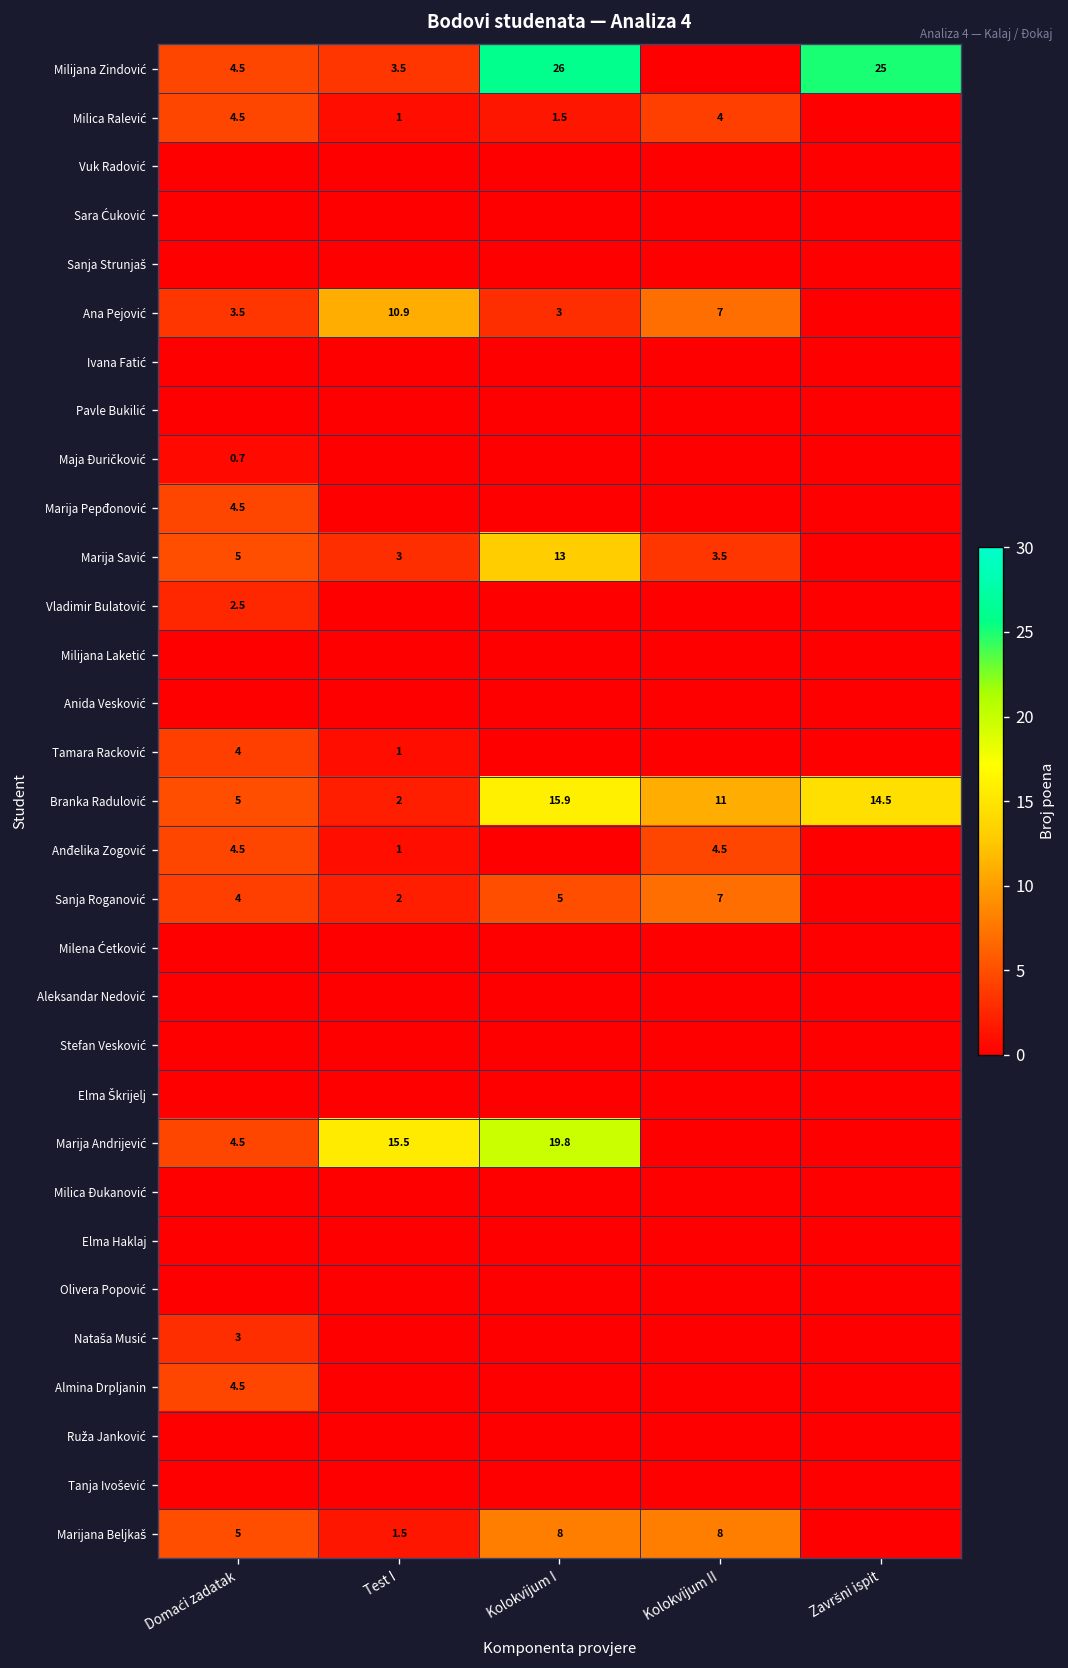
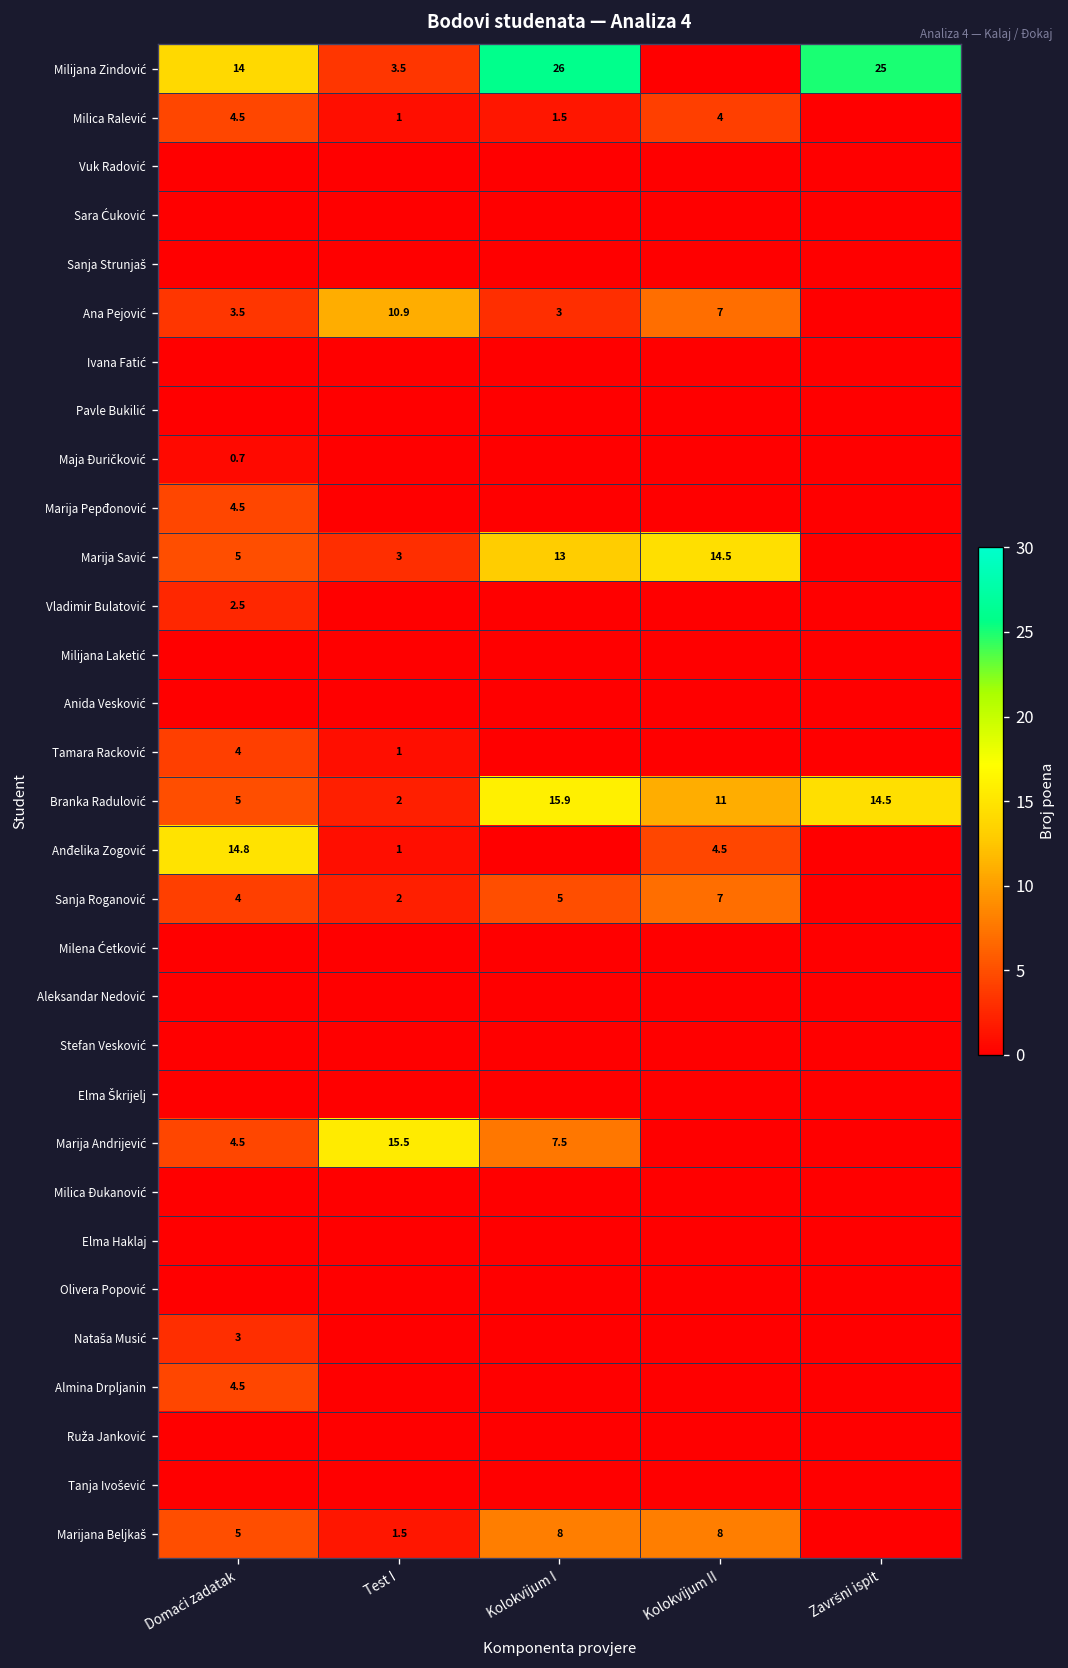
  {
    "Milijana Zindović": {
-     "Domaći zadatak": 4.5,
+     "Domaći zadatak": 14,
      "Test I": 3.5,
      "Kolokvijum I": 26,
      "Završni ispit": 25
    },
    "Milica Ralević": {
      "Domaći zadatak": 4.5,
      "Test I": 1,
      "Kolokvijum I": 1.5,
      "Kolokvijum II": 4
    },
    "Ana Pejović": {
      "Domaći zadatak": 3.5,
      "Test I": 10.9,
      "Kolokvijum I": 3,
      "Kolokvijum II": 7
    },
    "Maja Đuričković": {
      "Domaći zadatak": 0.7
    },
    "Marija Pepđonović": {
      "Domaći zadatak": 4.5
    },
    "Marija Savić": {
      "Domaći zadatak": 5,
      "Test I": 3,
      "Kolokvijum I": 13,
-     "Kolokvijum II": 3.5
+     "Kolokvijum II": 14.5
    },
    "Vladimir Bulatović": {
      "Domaći zadatak": 2.5
    },
    "Tamara Racković": {
      "Domaći zadatak": 4,
      "Test I": 1
    },
    "Branka Radulović": {
      "Domaći zadatak": 5,
      "Test I": 2,
      "Kolokvijum I": 15.9,
      "Kolokvijum II": 11,
      "Završni ispit": 14.5
    },
    "Anđelika Zogović": {
-     "Domaći zadatak": 4.5,
+     "Domaći zadatak": 14.8,
      "Test I": 1,
      "Kolokvijum II": 4.5
    },
    "Sanja Roganović": {
      "Domaći zadatak": 4,
      "Test I": 2,
      "Kolokvijum I": 5,
      "Kolokvijum II": 7
    },
    "Marija Andrijević": {
      "Domaći zadatak": 4.5,
      "Test I": 15.5,
-     "Kolokvijum I": 19.8
+     "Kolokvijum I": 7.5
    },
    "Nataša Musić": {
      "Domaći zadatak": 3
    },
    "Almina Drpljanin": {
      "Domaći zadatak": 4.5
    },
    "Marijana Beljkaš": {
      "Domaći zadatak": 5,
      "Test I": 1.5,
      "Kolokvijum I": 8,
      "Kolokvijum II": 8
    }
  }
